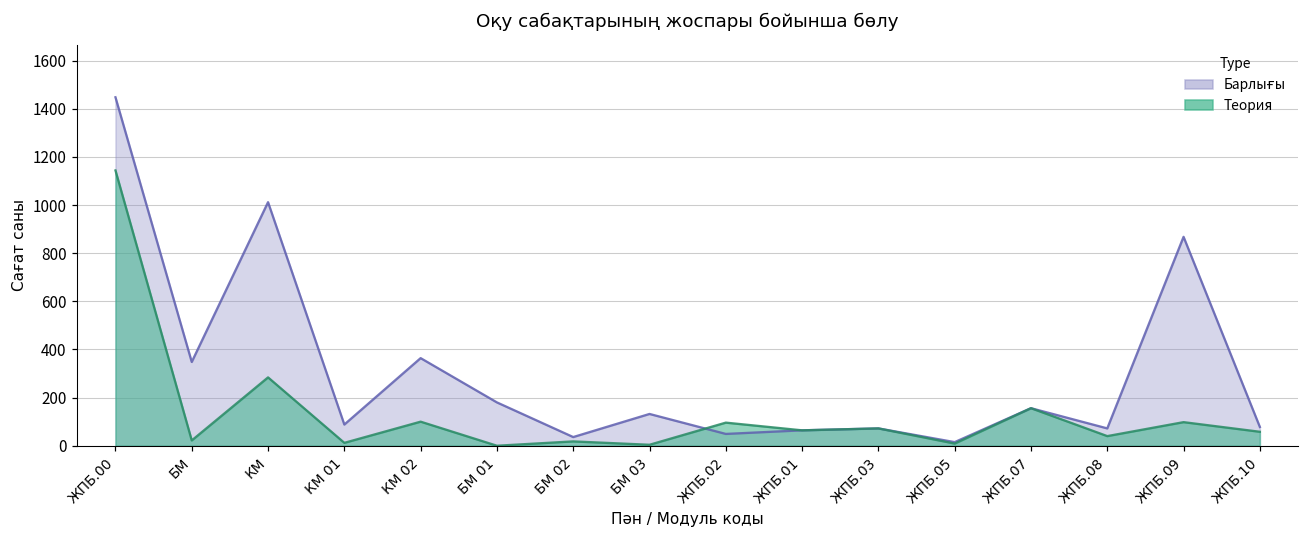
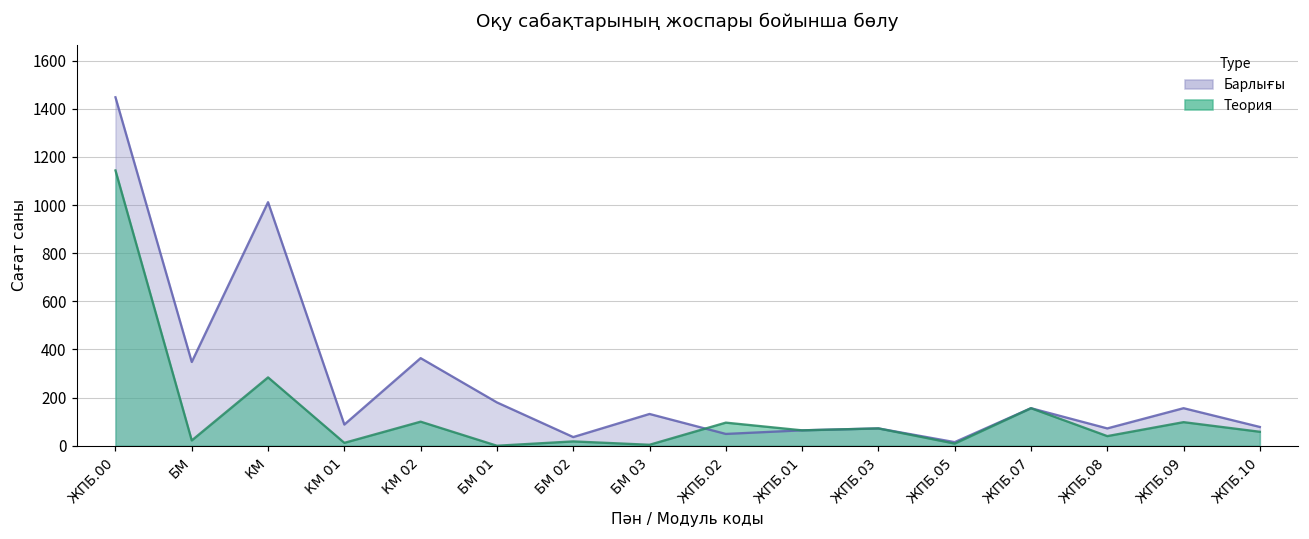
  {
    "Барлығы": {
      "ЖПБ.00": 1450,
      "БМ": 350,
      "КМ": 1010,
      "КМ 01": 90,
      "КМ 02": 360,
      "БМ 01": 180,
      "БМ 02": 40,
      "БМ 03": 130,
      "ЖПБ.02": 50,
      "ЖПБ.08": 70,
-     "ЖПБ.09": 870,
+     "ЖПБ.09": 160,
      "ЖПБ.10": 80
    },
    "Теория": {
      "ЖПБ.00": 1140,
      "БМ": 20,
      "КМ": 280,
      "КМ 01": 10,
      "КМ 02": 100,
      "БМ 01": 0,
      "БМ 02": 20,
      "БМ 03": 0,
      "ЖПБ.02": 100,
      "ЖПБ.08": 40,
      "ЖПБ.09": 100,
      "ЖПБ.10": 60
    }
  }
